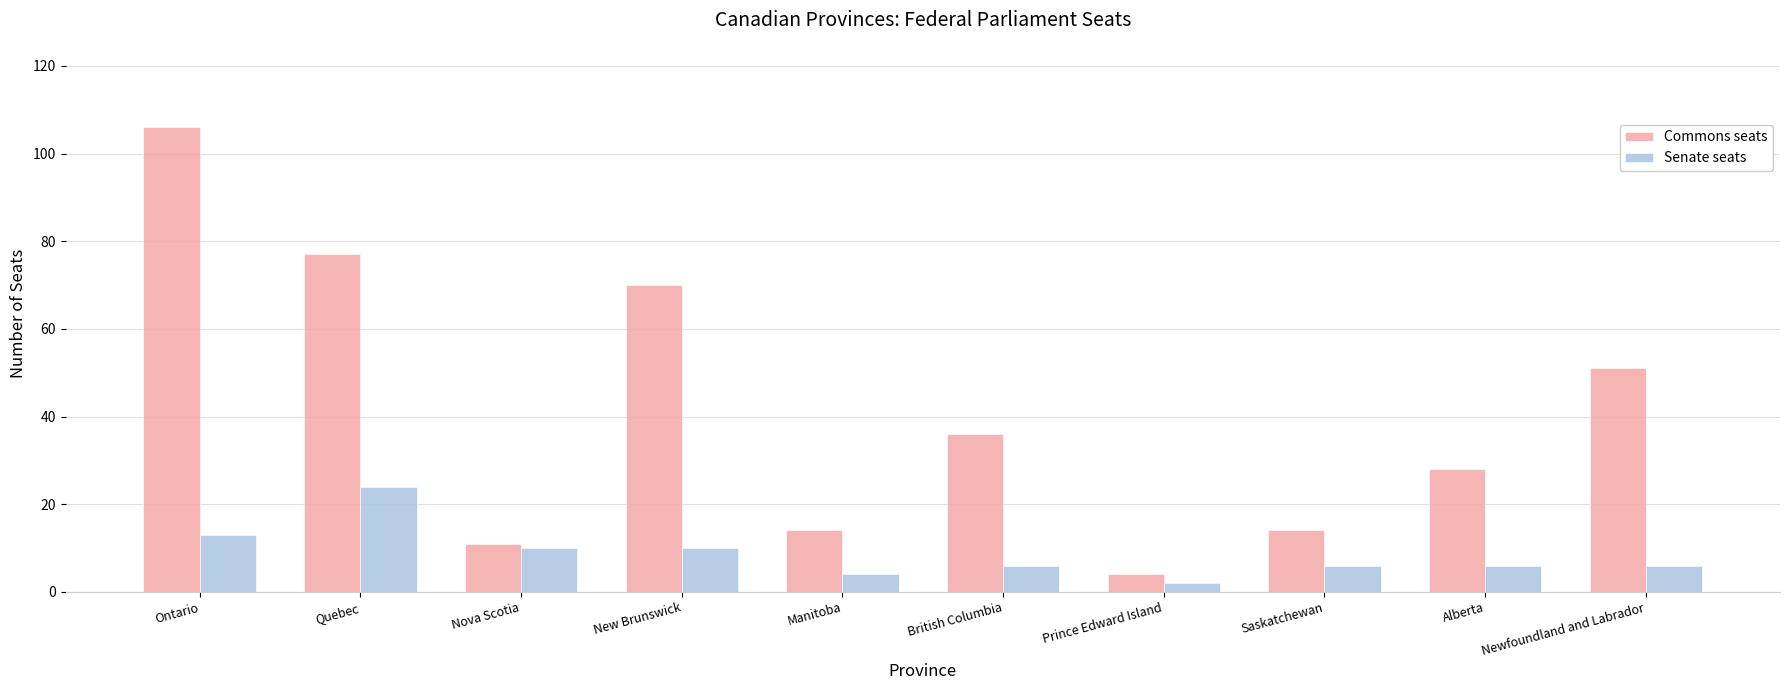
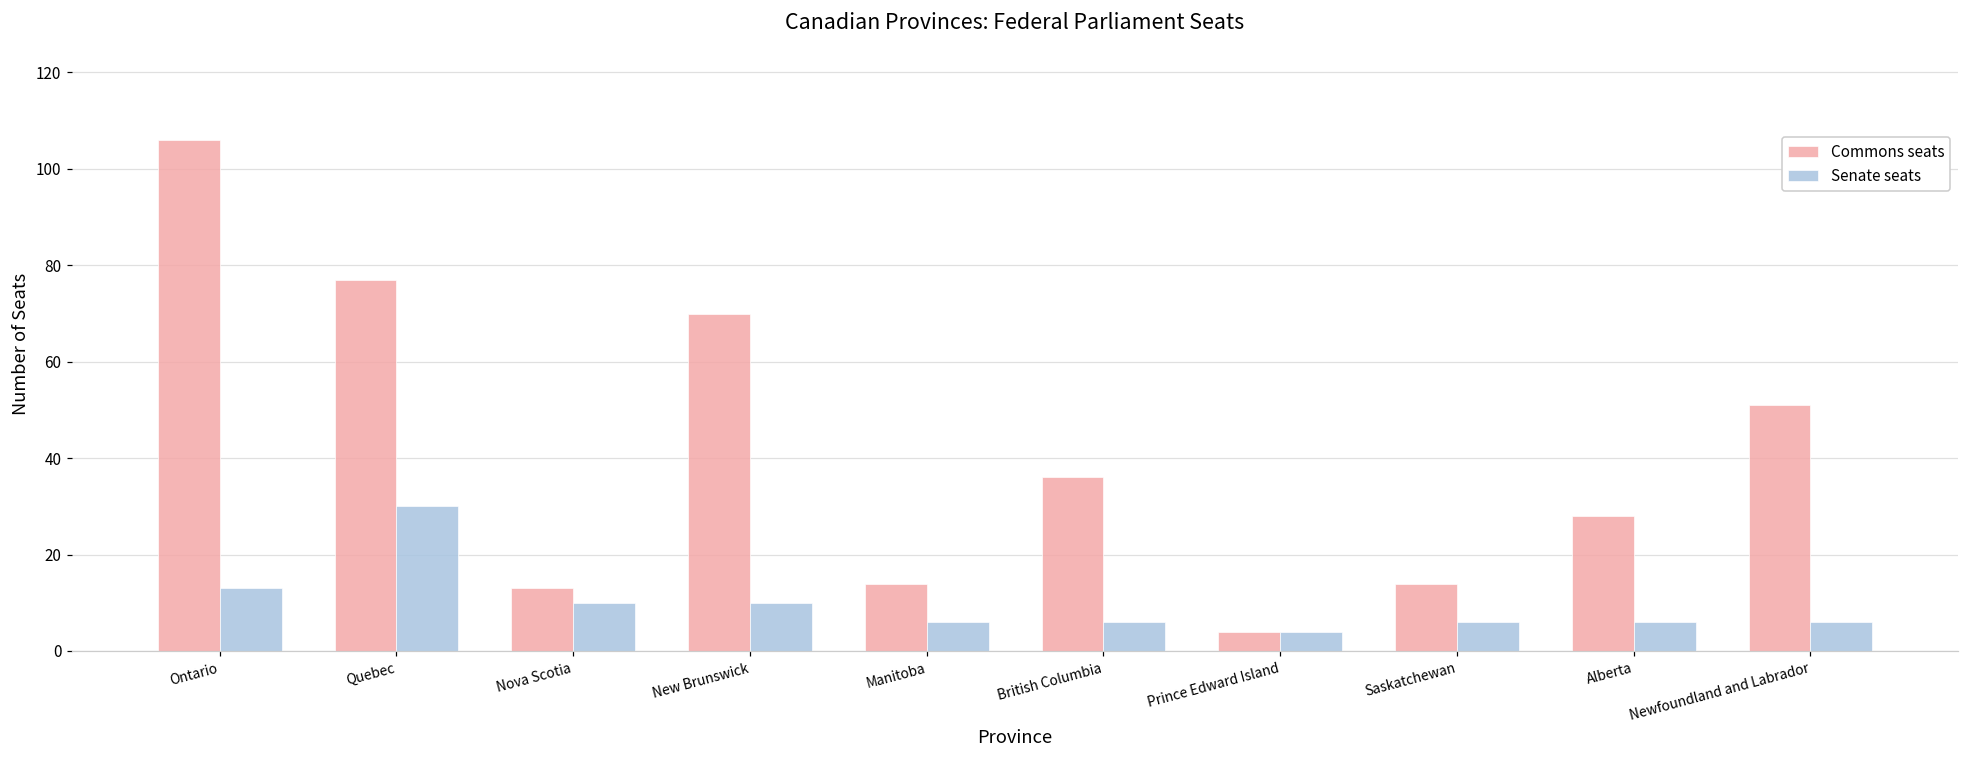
  {
    "Commons seats": {
      "Ontario": 106,
      "Quebec": 77,
-     "Nova Scotia": 11,
+     "Nova Scotia": 13,
      "New Brunswick": 70,
      "Manitoba": 14,
      "British Columbia": 36,
      "Prince Edward Island": 4,
      "Saskatchewan": 14,
      "Alberta": 28,
      "Newfoundland and Labrador": 51
    },
    "Senate seats": {
      "Ontario": 13,
-     "Quebec": 24,
+     "Quebec": 30,
      "Nova Scotia": 10,
      "New Brunswick": 10,
-     "Manitoba": 4,
+     "Manitoba": 6,
      "British Columbia": 6,
-     "Prince Edward Island": 2,
+     "Prince Edward Island": 4,
      "Saskatchewan": 6,
      "Alberta": 6,
      "Newfoundland and Labrador": 6
    }
  }
